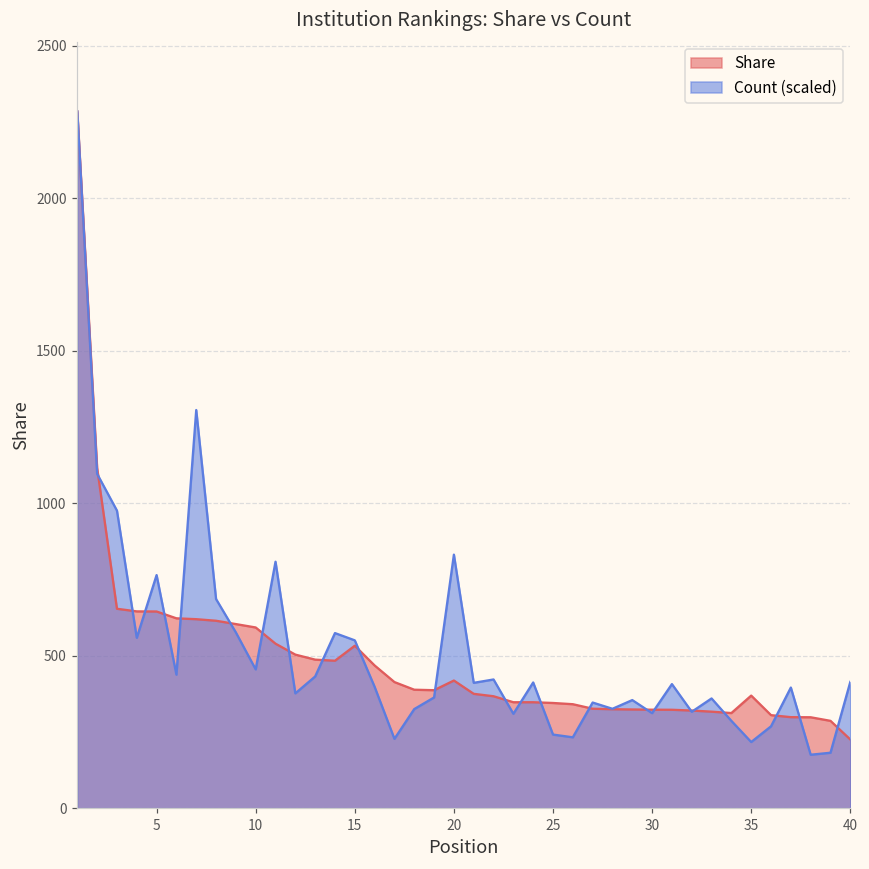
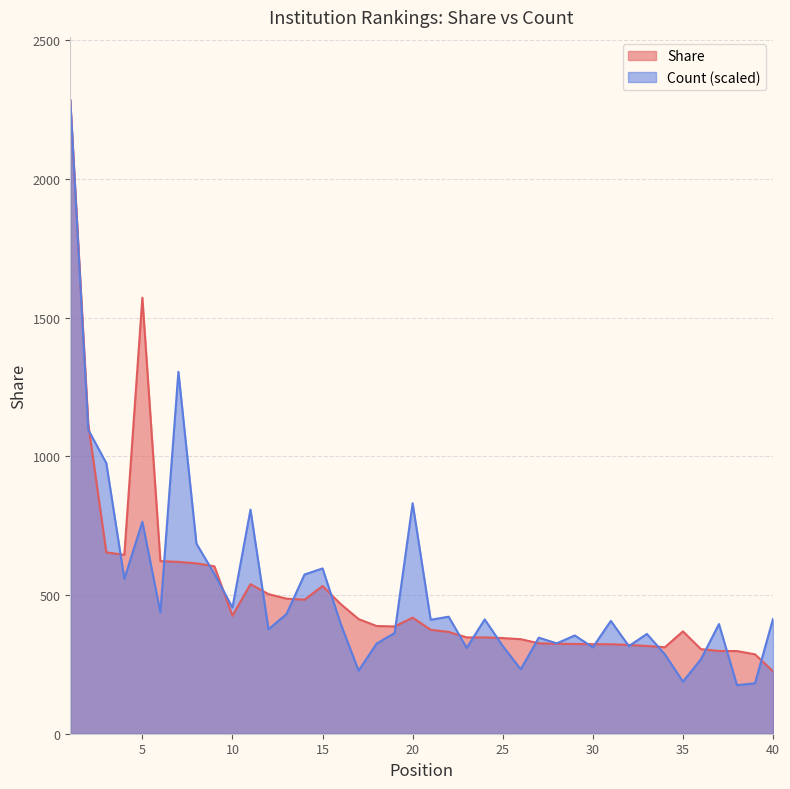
  {
    "Share": {
-     "5": 640,
-     "10": 590,
+     "5": 1570,
+     "10": 430,
      "15": 530,
      "20": 420,
      "25": 340,
      "30": 320,
      "35": 370,
      "40": 230
    },
    "Count (scaled)": {
      "5": 760,
      "10": 460,
-     "15": 550,
+     "15": 600,
      "20": 830,
-     "25": 240,
+     "25": 320,
      "30": 310,
-     "35": 220,
+     "35": 190,
      "40": 410
    }
  }
